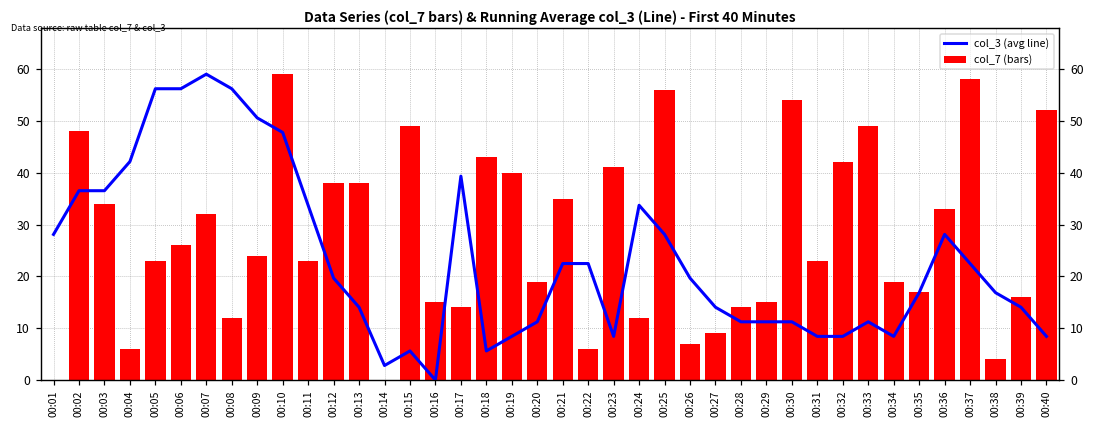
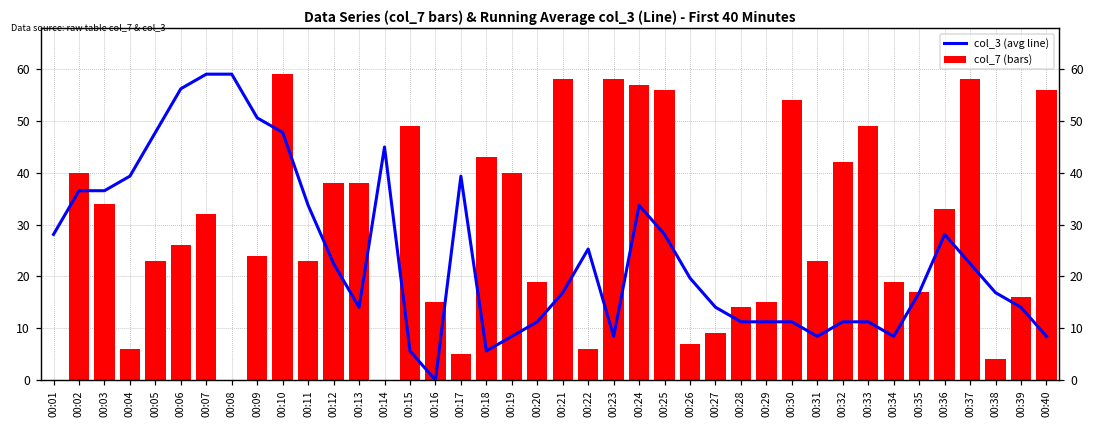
  {
    "col_7 (bars)": {
      "00:01": 0,
-     "00:02": 48,
+     "00:02": 40,
      "00:03": 34,
      "00:04": 6,
      "00:05": 23,
      "00:06": 26,
      "00:07": 32,
-     "00:08": 12,
+     "00:08": 0,
      "00:09": 24,
      "00:10": 59,
      "00:11": 23,
      "00:12": 38,
      "00:13": 38,
      "00:14": 0,
      "00:15": 49,
      "00:16": 15,
-     "00:17": 14,
+     "00:17": 5,
      "00:18": 43,
      "00:19": 40,
      "00:20": 19,
-     "00:21": 35,
+     "00:21": 58,
      "00:22": 6,
-     "00:23": 41,
-     "00:24": 12,
+     "00:23": 58,
+     "00:24": 57,
      "00:25": 56,
      "00:26": 7,
      "00:27": 9,
      "00:28": 14,
      "00:29": 15,
      "00:30": 54,
      "00:31": 23,
      "00:32": 42,
      "00:33": 49,
      "00:34": 19,
      "00:35": 17,
      "00:36": 33,
      "00:37": 58,
      "00:38": 4,
      "00:39": 16,
-     "00:40": 52
+     "00:40": 56
    },
    "col_3 (avg line)": {
      "00:01": 28,
      "00:02": 37,
      "00:03": 37,
-     "00:04": 42,
-     "00:05": 56,
+     "00:04": 39,
+     "00:05": 48,
      "00:06": 56,
      "00:07": 59,
-     "00:08": 56,
+     "00:08": 59,
      "00:09": 51,
      "00:10": 48,
      "00:11": 34,
-     "00:12": 20,
+     "00:12": 22,
      "00:13": 14,
-     "00:14": 3,
+     "00:14": 45,
      "00:15": 6,
      "00:16": 0,
      "00:17": 39,
      "00:18": 6,
      "00:19": 8,
      "00:20": 11,
-     "00:21": 22,
-     "00:22": 22,
+     "00:21": 17,
+     "00:22": 25,
      "00:23": 8,
      "00:24": 34,
      "00:25": 28,
      "00:26": 20,
      "00:27": 14,
      "00:28": 11,
      "00:29": 11,
      "00:30": 11,
      "00:31": 8,
-     "00:32": 8,
+     "00:32": 11,
      "00:33": 11,
      "00:34": 8,
      "00:35": 17,
      "00:36": 28,
      "00:37": 22,
      "00:38": 17,
      "00:39": 14,
      "00:40": 8
    }
  }
